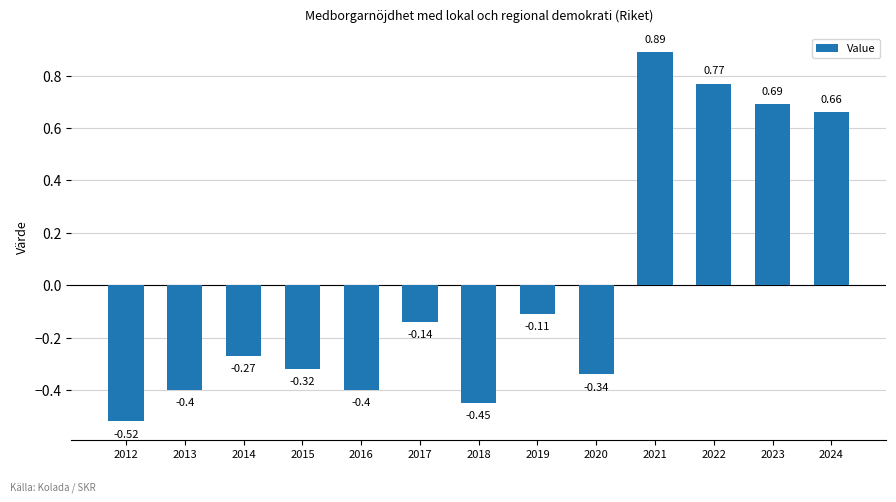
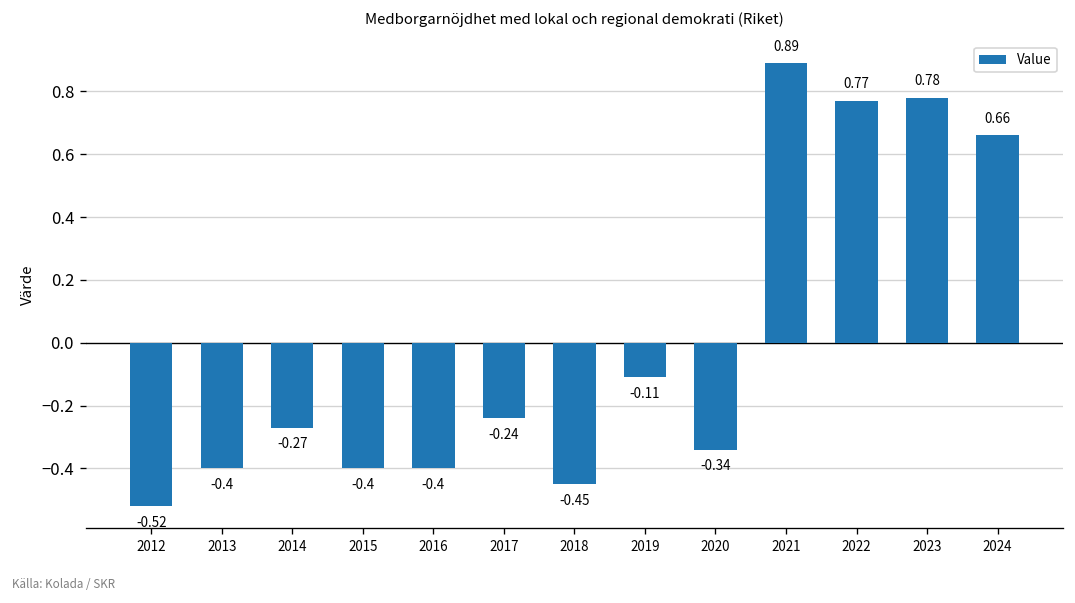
  {
    "2012": -0.52,
    "2013": -0.4,
    "2014": -0.27,
-   "2015": -0.32,
+   "2015": -0.4,
    "2016": -0.4,
-   "2017": -0.14,
+   "2017": -0.24,
    "2018": -0.45,
    "2019": -0.11,
    "2020": -0.34,
    "2021": 0.89,
    "2022": 0.77,
-   "2023": 0.69,
+   "2023": 0.78,
    "2024": 0.66
  }
